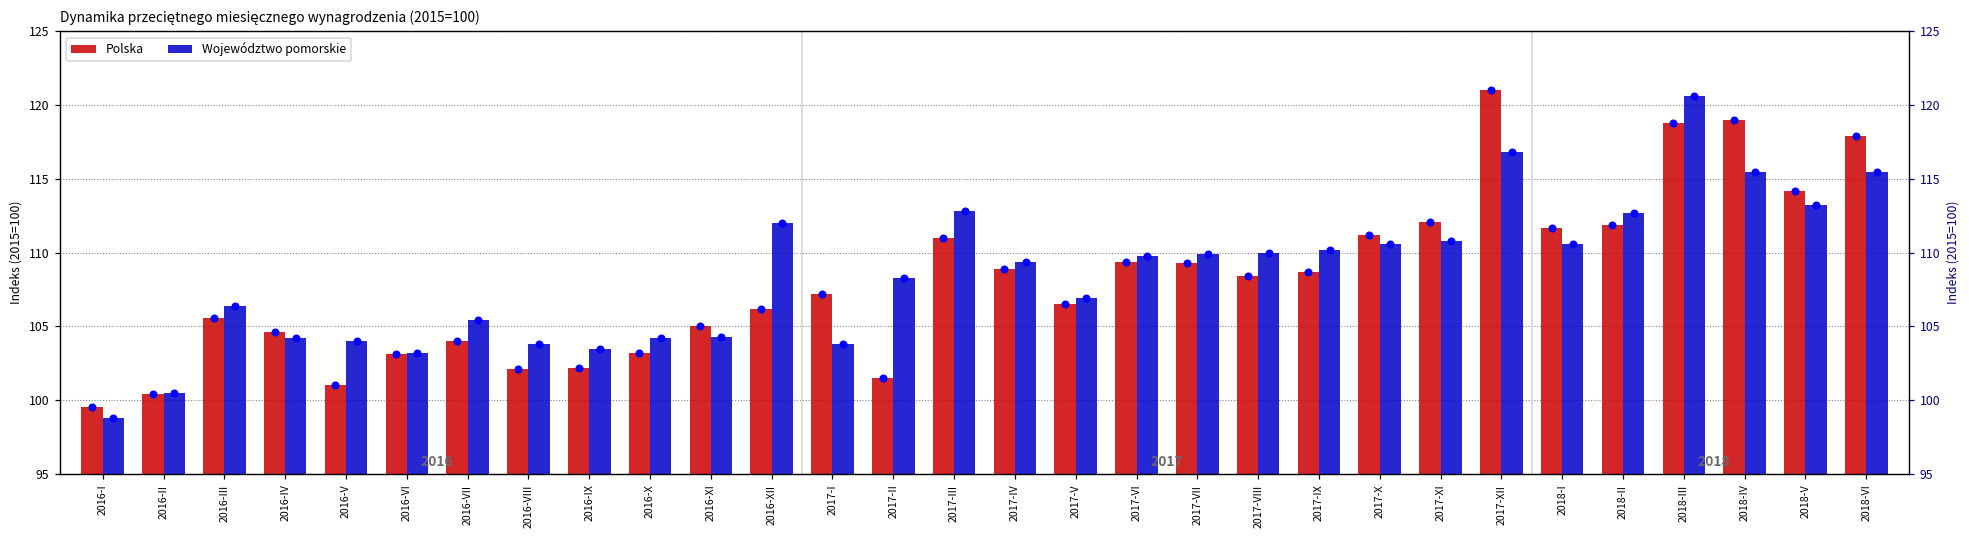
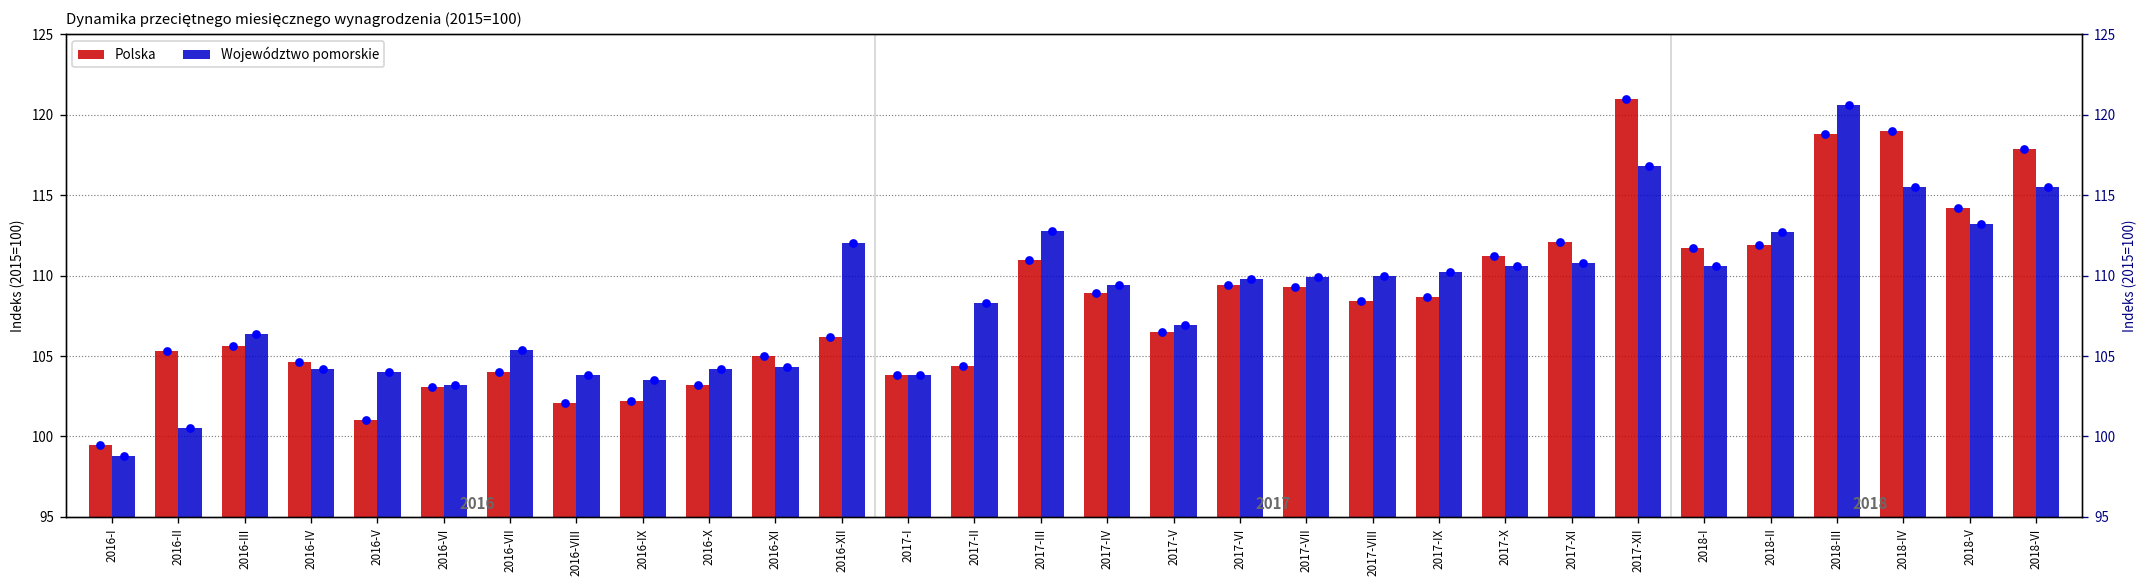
  {
    "Polska": {
      "2016-I": 99.5,
-     "2016-II": 100.4,
+     "2016-II": 105.3,
      "2016-III": 105.6,
      "2016-IV": 104.6,
      "2016-V": 101.0,
      "2016-VI": 103.1,
      "2016-VII": 104.0,
      "2016-VIII": 102.1,
      "2016-IX": 102.2,
      "2016-X": 103.2,
      "2016-XI": 105.0,
      "2016-XII": 106.2,
-     "2017-I": 107.2,
-     "2017-II": 101.5,
+     "2017-I": 103.8,
+     "2017-II": 104.4,
      "2017-III": 111.0,
      "2017-IV": 108.9,
      "2017-V": 106.5,
      "2017-VI": 109.4,
      "2017-VII": 109.3,
      "2017-VIII": 108.4,
      "2017-IX": 108.7,
      "2017-X": 111.2,
      "2017-XI": 112.1,
      "2017-XII": 121.0,
      "2018-I": 111.7,
      "2018-II": 111.9,
      "2018-III": 118.8,
      "2018-IV": 119.0,
      "2018-V": 114.2,
      "2018-VI": 117.9
    }
  }
